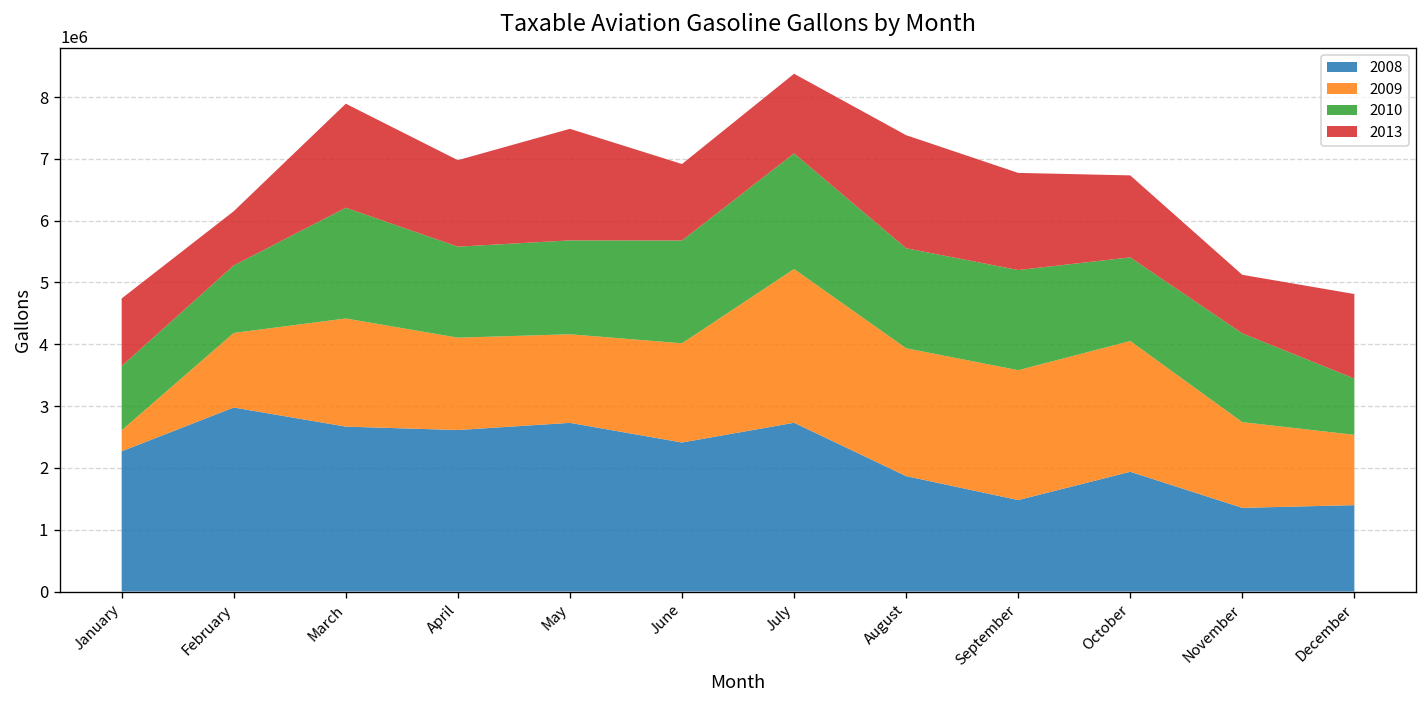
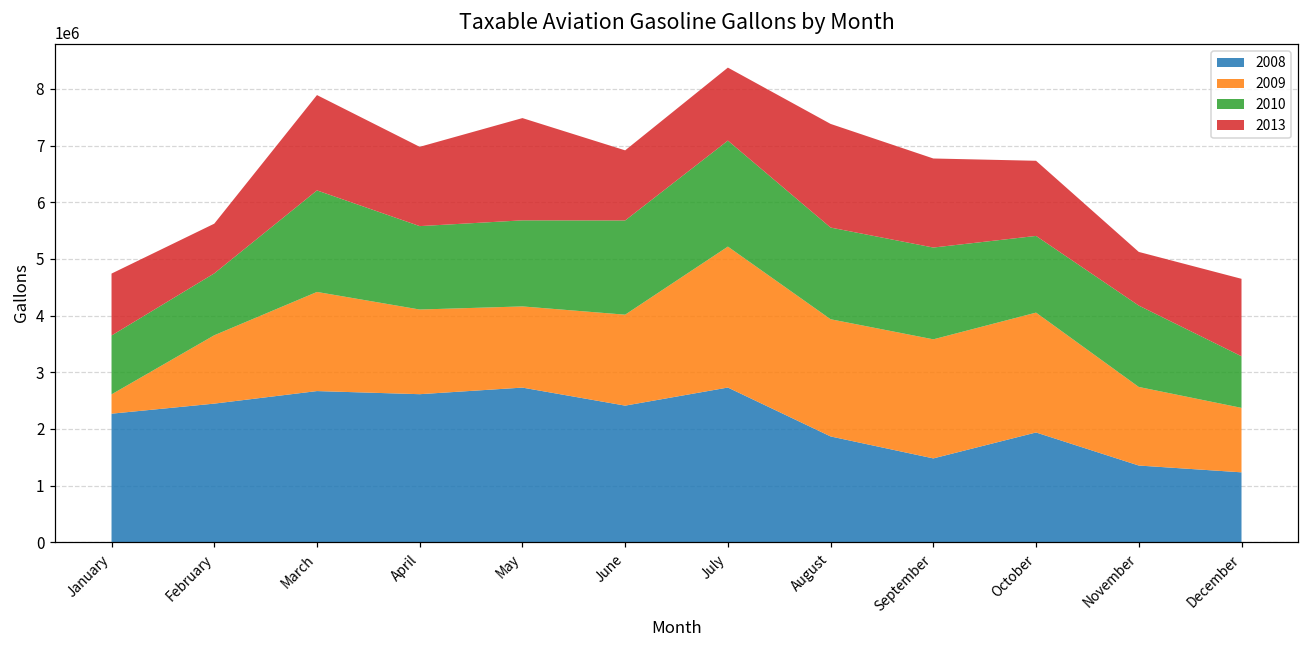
  {
    "2008": {
      "January": 2300000,
-     "February": 3000000,
+     "February": 2400000,
      "March": 2700000,
      "April": 2600000,
      "May": 2700000,
      "June": 2400000,
      "July": 2700000,
      "August": 1900000,
      "September": 1500000,
      "October": 1900000,
      "November": 1400000,
-     "December": 1400000
+     "December": 1200000
    },
    "2009": {
      "January": 300000,
      "February": 1200000,
      "March": 1700000,
      "April": 1500000,
      "May": 1400000,
      "June": 1600000,
      "July": 2500000,
      "August": 2100000,
      "September": 2100000,
      "October": 2100000,
      "November": 1400000,
      "December": 1100000
    },
    "2010": {
      "January": 1000000,
      "February": 1100000,
      "March": 1800000,
      "April": 1500000,
      "May": 1500000,
      "June": 1700000,
      "July": 1900000,
      "August": 1600000,
      "September": 1600000,
      "October": 1400000,
      "November": 1400000,
      "December": 900000
    },
    "2013": {
      "January": 1100000,
      "February": 900000,
      "March": 1700000,
      "April": 1400000,
      "May": 1800000,
      "June": 1200000,
      "July": 1300000,
      "August": 1800000,
      "September": 1600000,
      "October": 1300000,
      "November": 900000,
      "December": 1400000
    }
  }
